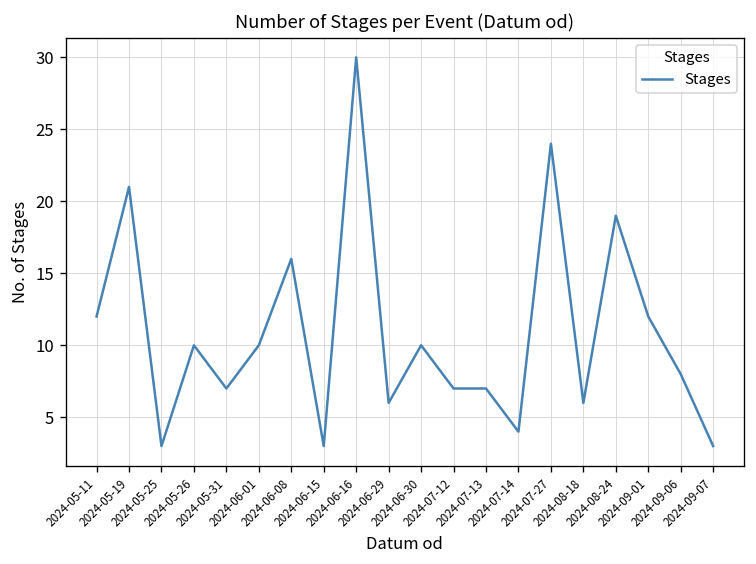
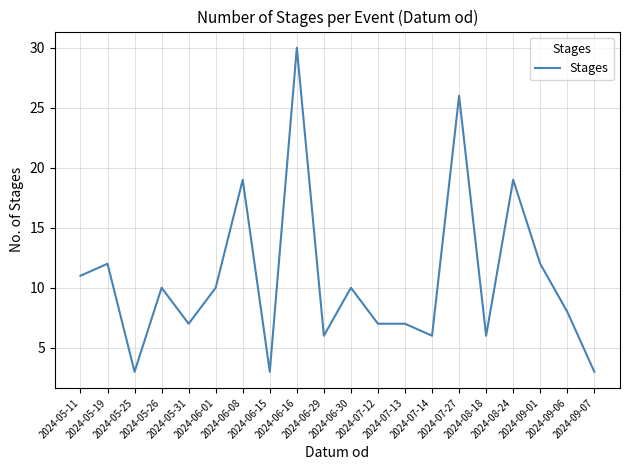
  {
-   "2024-05-11": 12,
-   "2024-05-19": 21,
+   "2024-05-11": 11,
+   "2024-05-19": 12,
    "2024-05-25": 3,
    "2024-05-26": 10,
    "2024-05-31": 7,
    "2024-06-01": 10,
-   "2024-06-08": 16,
+   "2024-06-08": 19,
    "2024-06-15": 3,
    "2024-06-16": 30,
    "2024-06-29": 6,
    "2024-06-30": 10,
    "2024-07-12": 7,
    "2024-07-13": 7,
-   "2024-07-14": 4,
-   "2024-07-27": 24,
+   "2024-07-14": 6,
+   "2024-07-27": 26,
    "2024-08-18": 6,
    "2024-08-24": 19,
    "2024-09-01": 12,
    "2024-09-06": 8,
    "2024-09-07": 3
  }
